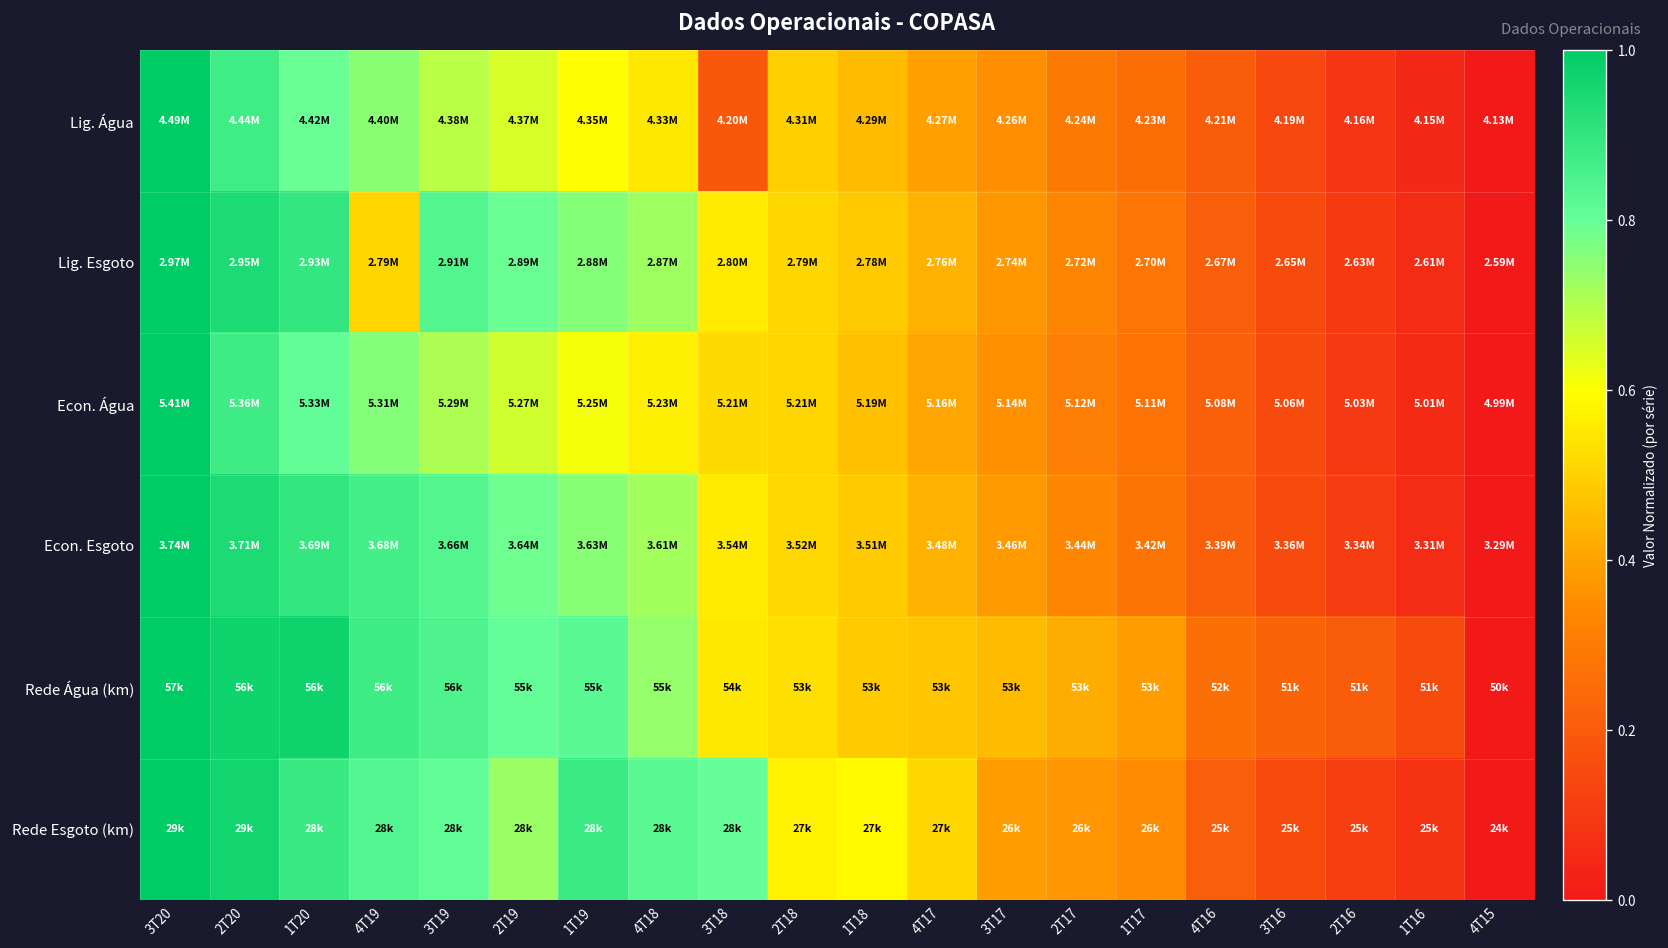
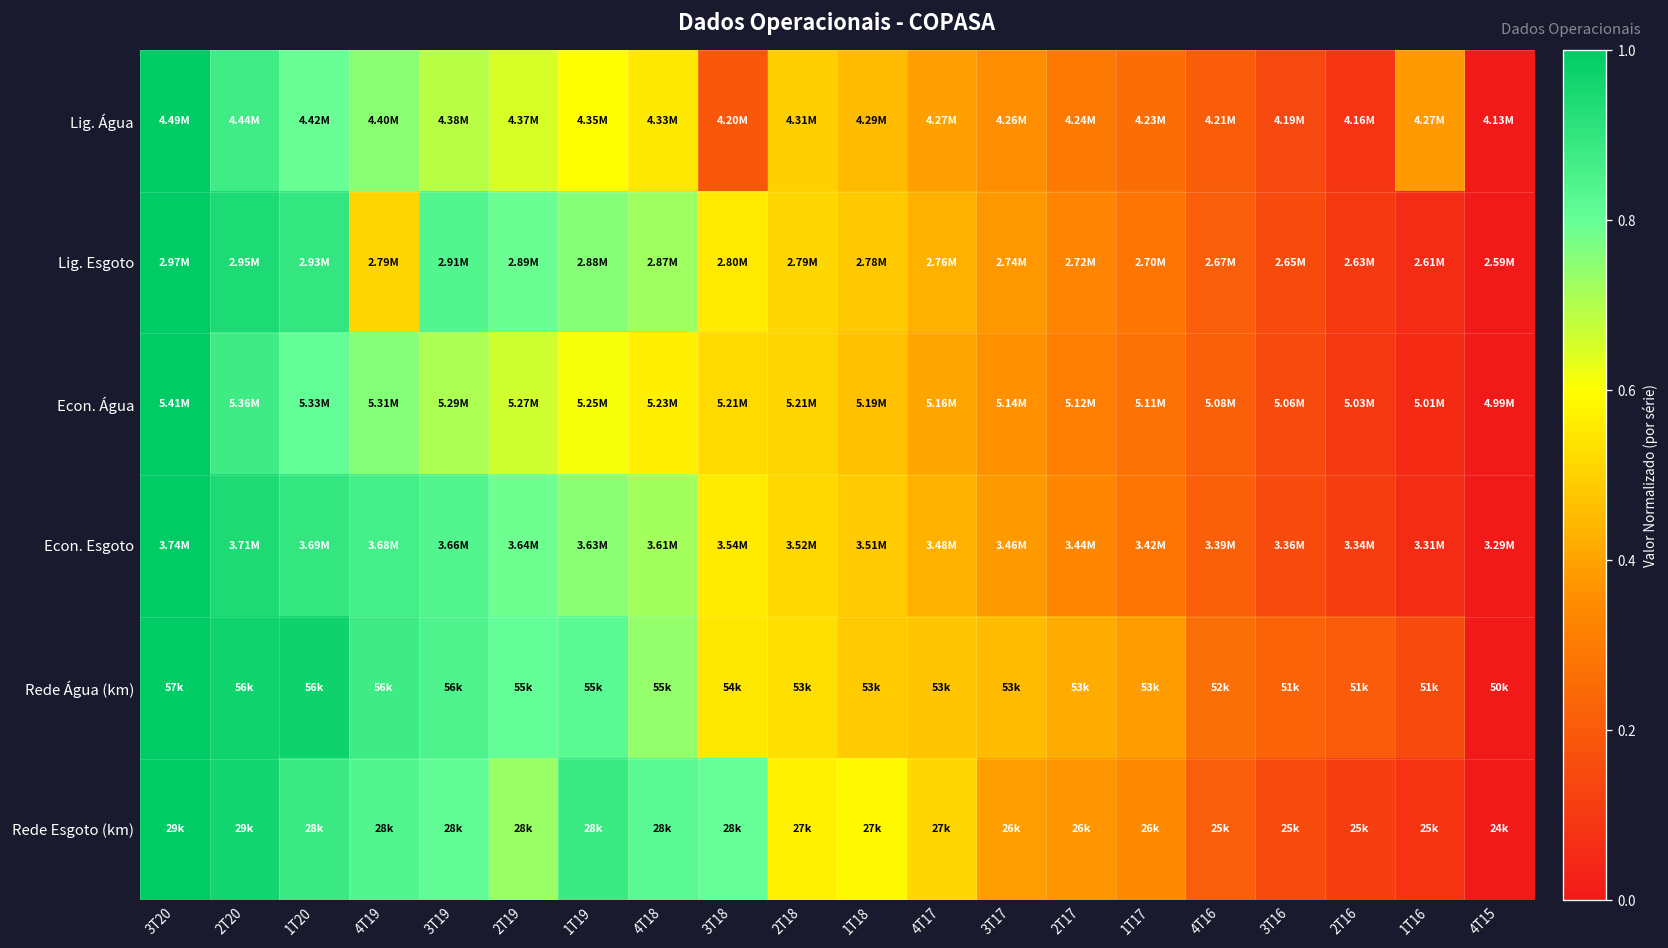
  {
    "Lig. Água": {
      "3T20": "4.49M",
      "2T20": "4.44M",
      "1T20": "4.42M",
      "4T19": "4.40M",
      "3T19": "4.38M",
      "2T19": "4.37M",
      "1T19": "4.35M",
      "4T18": "4.33M",
      "3T18": "4.20M",
      "2T18": "4.31M",
      "1T18": "4.29M",
      "4T17": "4.27M",
      "3T17": "4.26M",
      "2T17": "4.24M",
      "1T17": "4.23M",
      "4T16": "4.21M",
      "3T16": "4.19M",
      "2T16": "4.16M",
-     "1T16": "4.15M",
+     "1T16": "4.27M",
      "4T15": "4.13M"
    },
    "Lig. Esgoto": {
      "3T20": "2.97M",
      "2T20": "2.95M",
      "1T20": "2.93M",
      "4T19": "2.79M",
      "3T19": "2.91M",
      "2T19": "2.89M",
      "1T19": "2.88M",
      "4T18": "2.87M",
      "3T18": "2.80M",
      "2T18": "2.79M",
      "1T18": "2.78M",
      "4T17": "2.76M",
      "3T17": "2.74M",
      "2T17": "2.72M",
      "1T17": "2.70M",
      "4T16": "2.67M",
      "3T16": "2.65M",
      "2T16": "2.63M",
      "1T16": "2.61M",
      "4T15": "2.59M"
    },
    "Econ. Água": {
      "3T20": "5.41M",
      "2T20": "5.36M",
      "1T20": "5.33M",
      "4T19": "5.31M",
      "3T19": "5.29M",
      "2T19": "5.27M",
      "1T19": "5.25M",
      "4T18": "5.23M",
      "3T18": "5.21M",
      "2T18": "5.21M",
      "1T18": "5.19M",
      "4T17": "5.16M",
      "3T17": "5.14M",
      "2T17": "5.12M",
      "1T17": "5.11M",
      "4T16": "5.08M",
      "3T16": "5.06M",
      "2T16": "5.03M",
      "1T16": "5.01M",
      "4T15": "4.99M"
    },
    "Econ. Esgoto": {
      "3T20": "3.74M",
      "2T20": "3.71M",
      "1T20": "3.69M",
      "4T19": "3.68M",
      "3T19": "3.66M",
      "2T19": "3.64M",
      "1T19": "3.63M",
      "4T18": "3.61M",
      "3T18": "3.54M",
      "2T18": "3.52M",
      "1T18": "3.51M",
      "4T17": "3.48M",
      "3T17": "3.46M",
      "2T17": "3.44M",
      "1T17": "3.42M",
      "4T16": "3.39M",
      "3T16": "3.36M",
      "2T16": "3.34M",
      "1T16": "3.31M",
      "4T15": "3.29M"
    },
    "Rede Água (km)": {
      "3T20": "57k",
      "2T20": "56k",
      "1T20": "56k",
      "4T19": "56k",
      "3T19": "56k",
      "2T19": "55k",
      "1T19": "55k",
      "4T18": "55k",
      "3T18": "54k",
      "2T18": "53k",
      "1T18": "53k",
      "4T17": "53k",
      "3T17": "53k",
      "2T17": "53k",
      "1T17": "53k",
      "4T16": "52k",
      "3T16": "51k",
      "2T16": "51k",
      "1T16": "51k",
      "4T15": "50k"
    },
    "Rede Esgoto (km)": {
      "3T20": "29k",
      "2T20": "29k",
      "1T20": "28k",
      "4T19": "28k",
      "3T19": "28k",
      "2T19": "28k",
      "1T19": "28k",
      "4T18": "28k",
      "3T18": "28k",
      "2T18": "27k",
      "1T18": "27k",
      "4T17": "27k",
      "3T17": "26k",
      "2T17": "26k",
      "1T17": "26k",
      "4T16": "25k",
      "3T16": "25k",
      "2T16": "25k",
      "1T16": "25k",
      "4T15": "24k"
    }
  }
